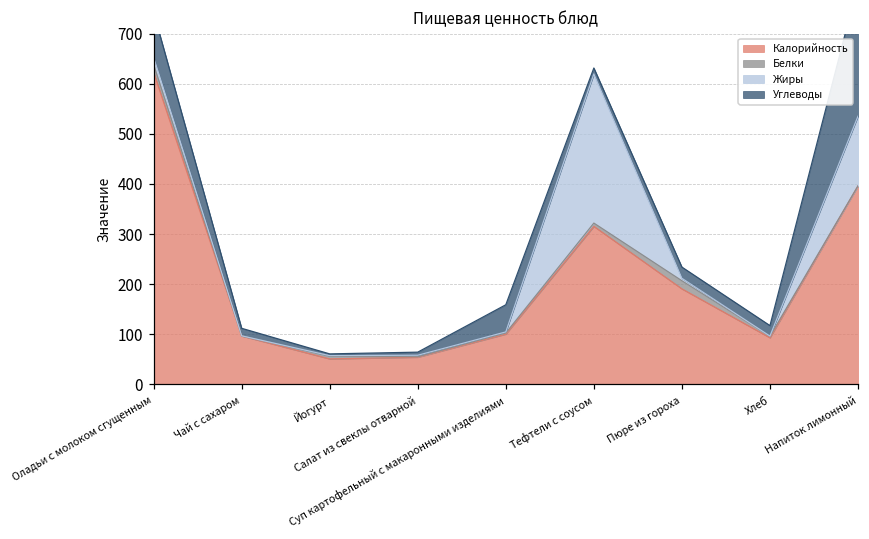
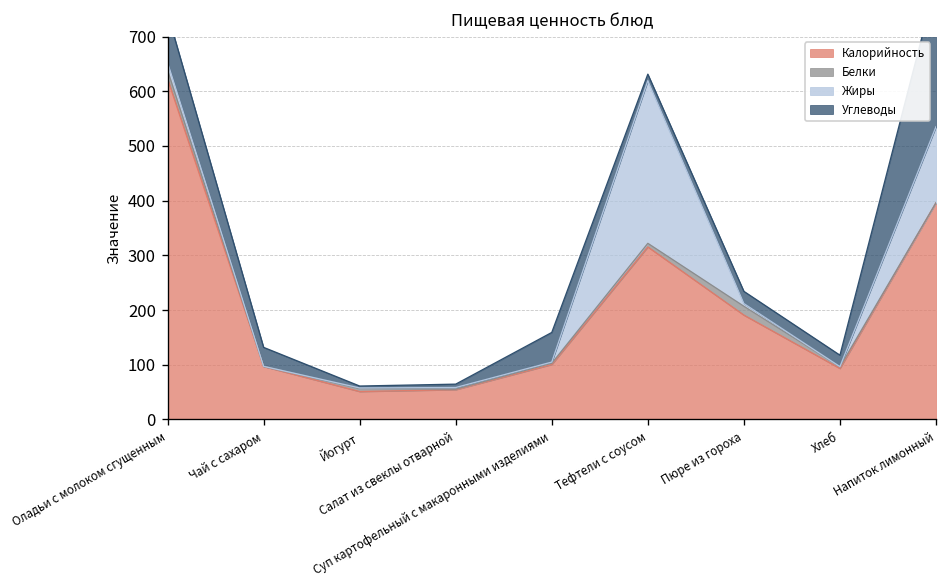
  {
    "Калорийность": {
      "Оладьи с молоком сгущенным": 620,
      "Тефтели с соусом": 320,
      "Пюре из гороха": 190
    },
    "Белки": {
      "Оладьи с молоком сгущенным": 20,
      "Тефтели с соусом": 10
    },
    "Жиры": {
      "Оладьи с молоком сгущенным": 10,
      "Тефтели с соусом": 300,
      "Напиток лимонный": 140
    },
    "Углеводы": {
-     "Чай с сахаром": 20,
+     "Чай с сахаром": 30,
      "Салат из свеклы отварной": 10,
      "Суп картофельный с макаронными изделиями": 50,
      "Тефтели с соусом": 10,
      "Пюре из гороха": 20,
      "Хлеб": 20
    }
  }
